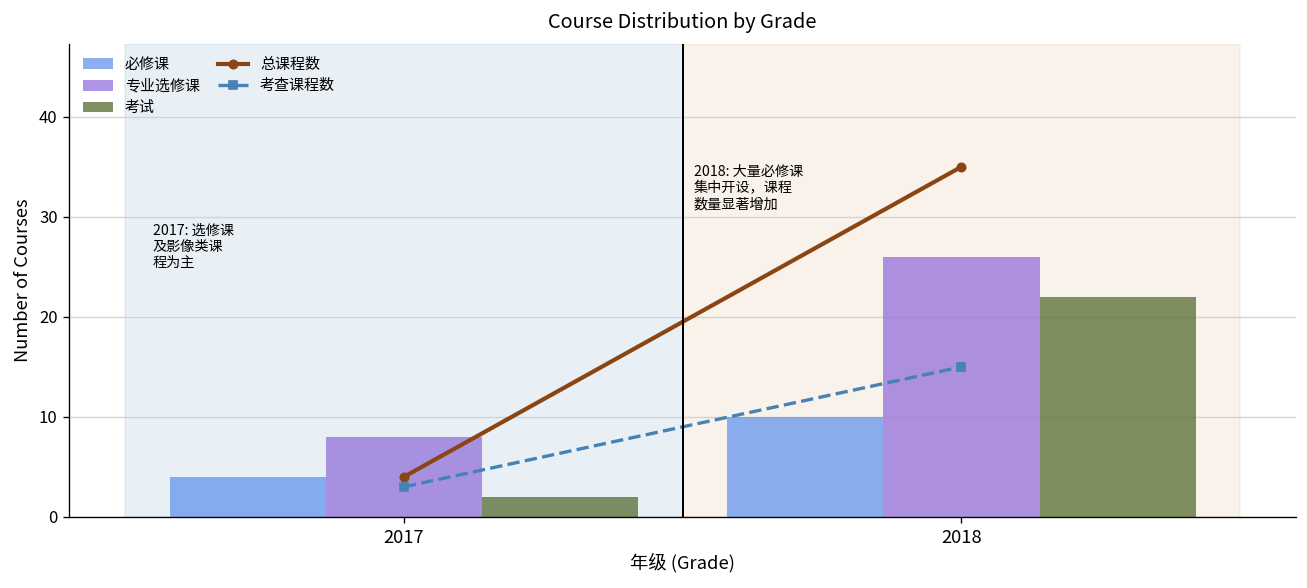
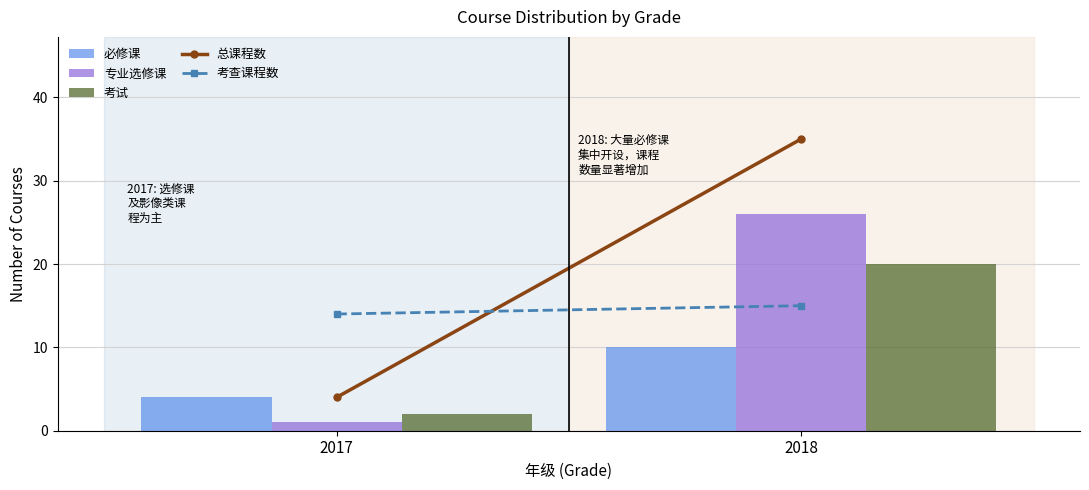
  {
    "必修课": {
      "2017": 4,
      "2018": 10
    },
    "总课程数": {
      "2017": 4,
      "2018": 35
    },
    "考查课程数": {
-     "2017": 3,
+     "2017": 14,
      "2018": 15
    },
    "专业选修课": {
-     "2017": 8,
+     "2017": 1,
      "2018": 26
    },
    "考试": {
      "2017": 2,
-     "2018": 22
+     "2018": 20
    }
  }
